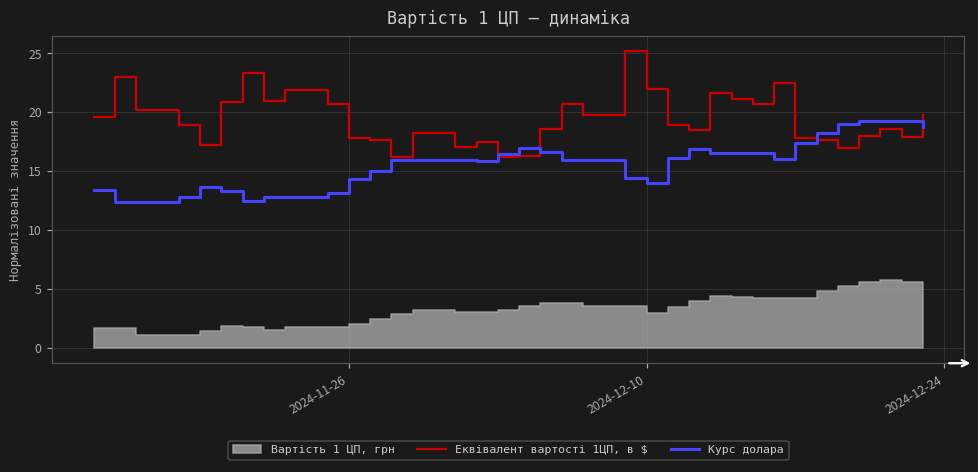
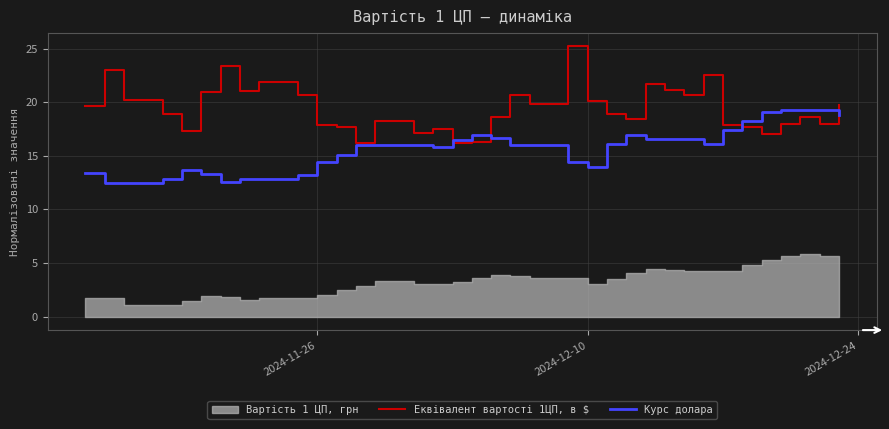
  {
    "Еквівалент вартості 1ЦП, в $": {
      "2024-11-26": 17.8,
-     "2024-12-10": 22.0
+     "2024-12-10": 20.1
    },
    "Курс долара": {
      "2024-11-26": 14.4,
      "2024-12-10": 14.0
    }
  }
